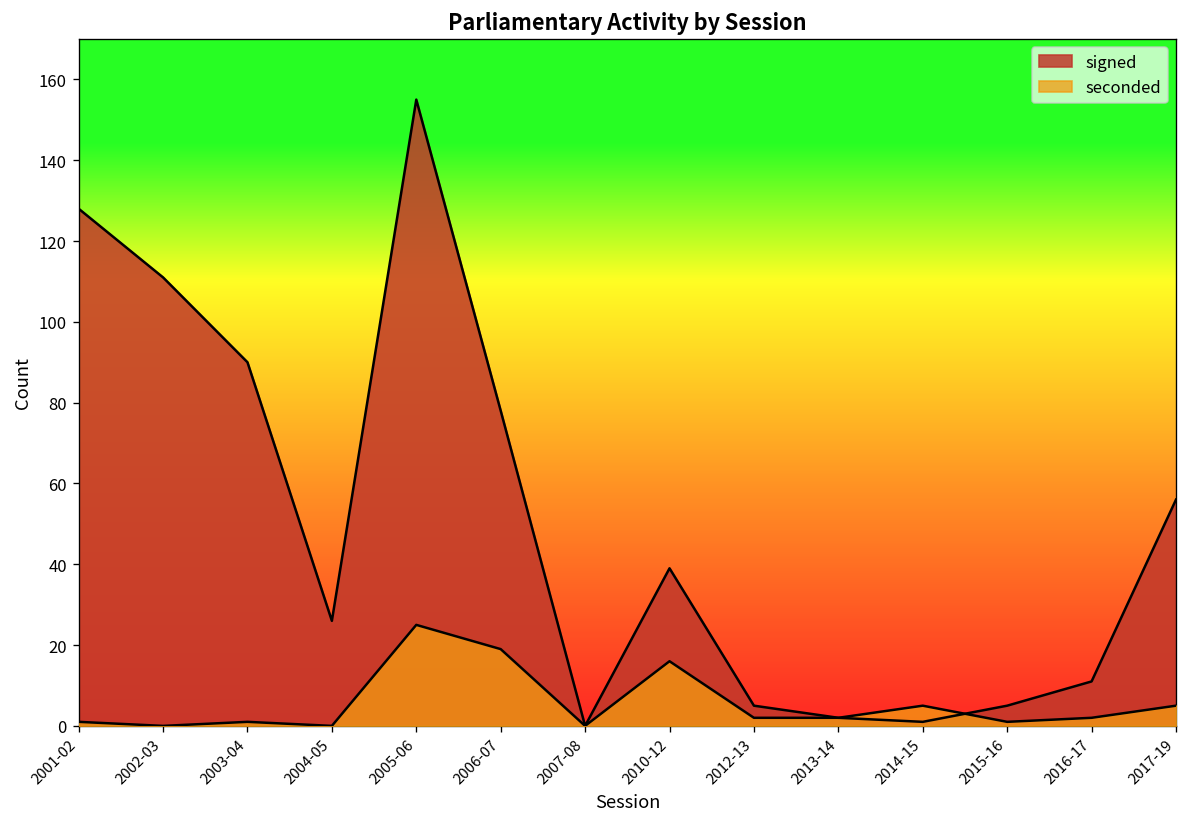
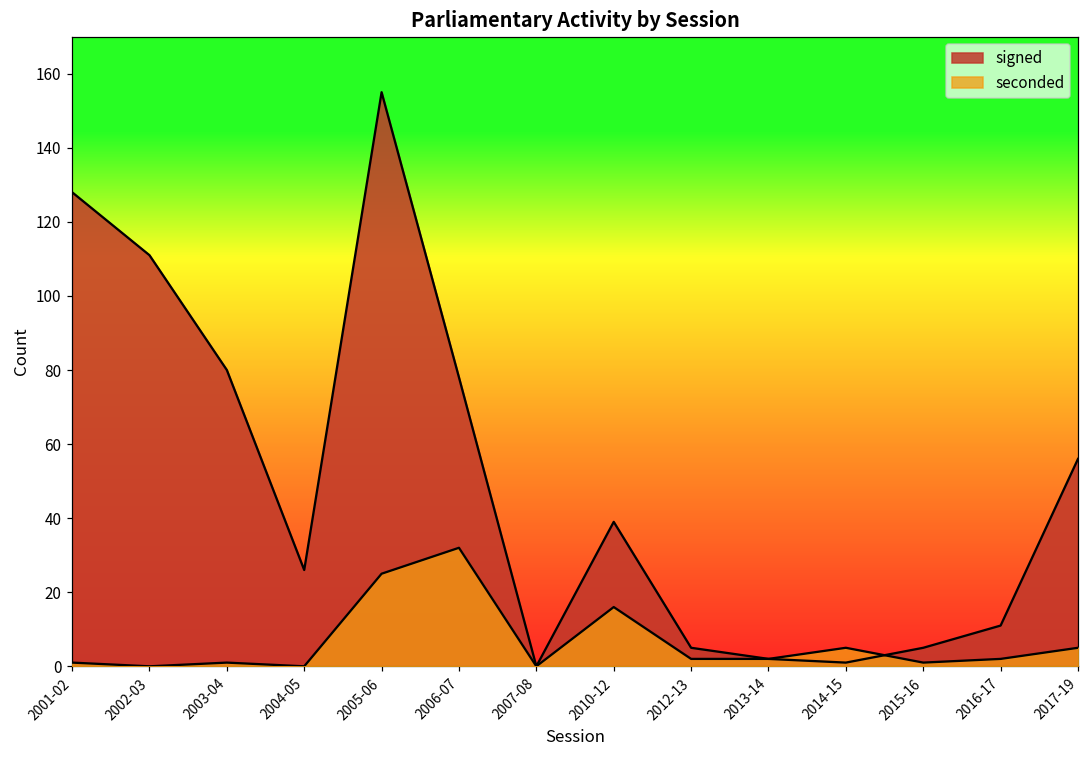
  {
    "signed": {
      "2001-02": 128,
      "2002-03": 111,
-     "2003-04": 90,
+     "2003-04": 80,
      "2004-05": 26,
      "2005-06": 155,
      "2006-07": 78,
      "2010-12": 39,
      "2012-13": 5,
      "2014-15": 1,
      "2015-16": 5,
      "2016-17": 11,
      "2017-19": 56
    },
    "seconded": {
      "2001-02": 1,
      "2002-03": 0,
      "2003-04": 1,
      "2004-05": 0,
      "2005-06": 25,
-     "2006-07": 19,
+     "2006-07": 32,
      "2010-12": 16,
      "2012-13": 2,
      "2014-15": 5,
      "2015-16": 1,
      "2016-17": 2,
      "2017-19": 5
    }
  }
